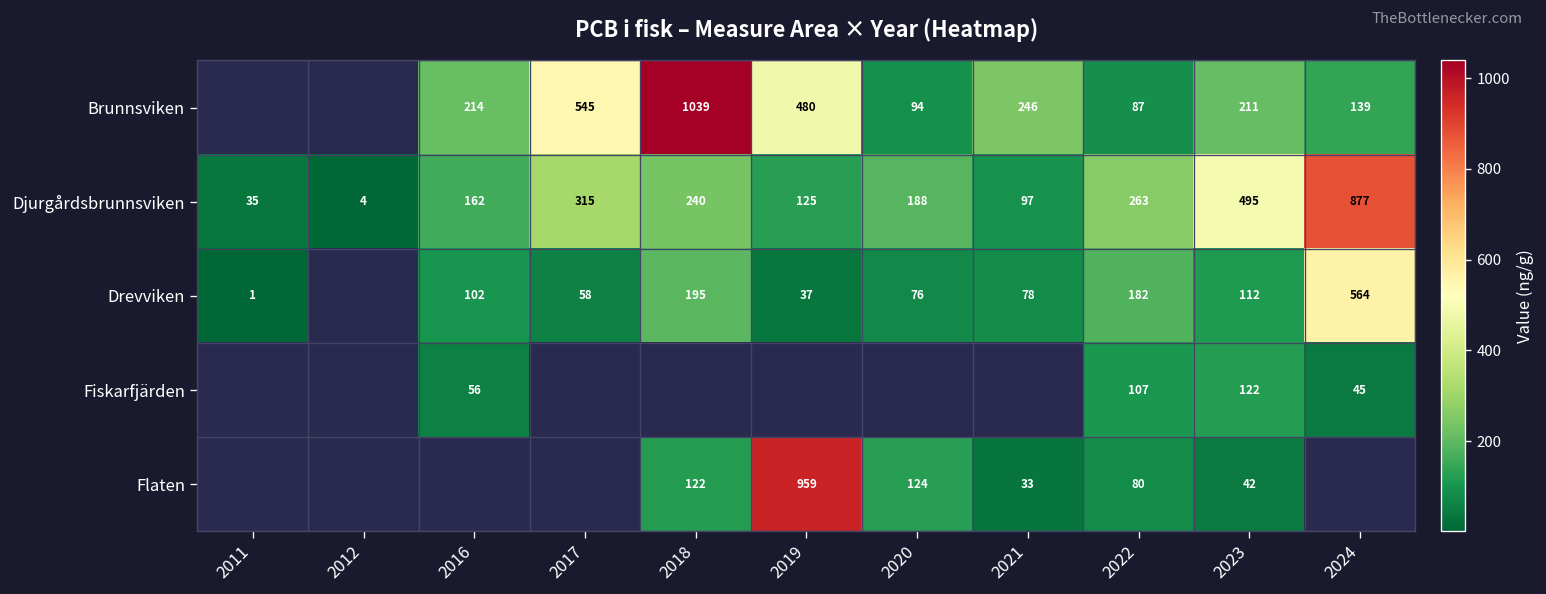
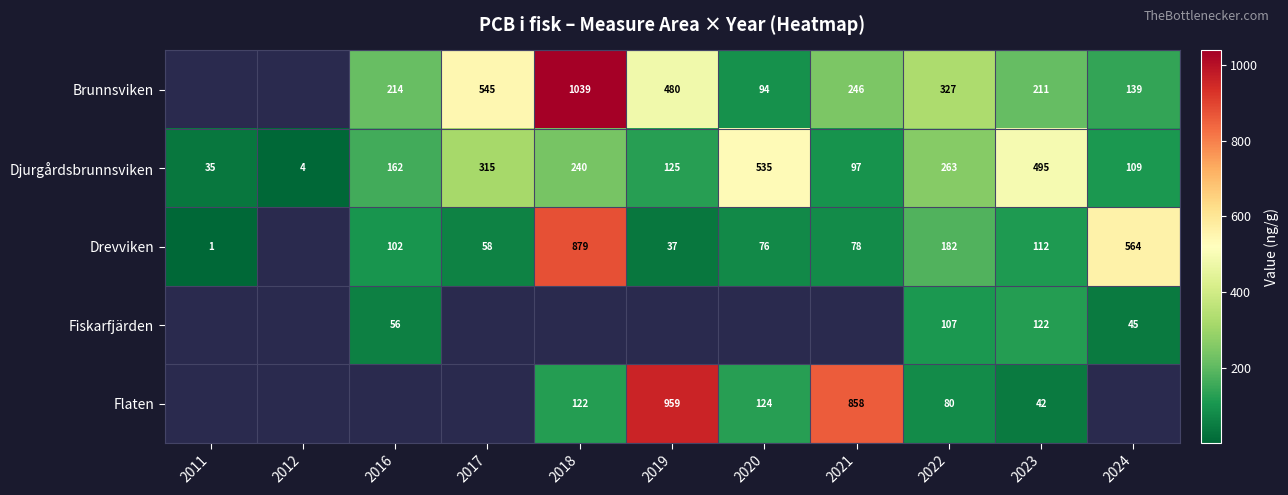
  {
    "Brunnsviken": {
      "2016": 214,
      "2017": 545,
      "2018": 1039,
      "2019": 480,
      "2020": 94,
      "2021": 246,
-     "2022": 87,
+     "2022": 327,
      "2023": 211,
      "2024": 139
    },
    "Djurgårdsbrunnsviken": {
      "2011": 35,
      "2012": 4,
      "2016": 162,
      "2017": 315,
      "2018": 240,
      "2019": 125,
-     "2020": 188,
+     "2020": 535,
      "2021": 97,
      "2022": 263,
      "2023": 495,
-     "2024": 877
+     "2024": 109
    },
    "Drevviken": {
      "2011": 1,
      "2016": 102,
      "2017": 58,
-     "2018": 195,
+     "2018": 879,
      "2019": 37,
      "2020": 76,
      "2021": 78,
      "2022": 182,
      "2023": 112,
      "2024": 564
    },
    "Fiskarfjärden": {
      "2016": 56,
      "2022": 107,
      "2023": 122,
      "2024": 45
    },
    "Flaten": {
      "2018": 122,
      "2019": 959,
      "2020": 124,
-     "2021": 33,
+     "2021": 858,
      "2022": 80,
      "2023": 42
    }
  }
